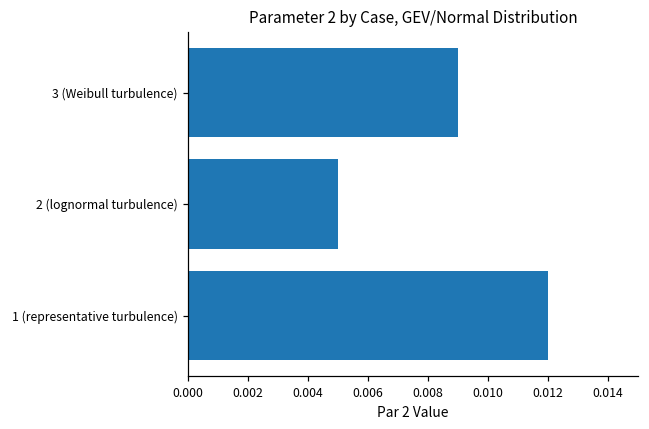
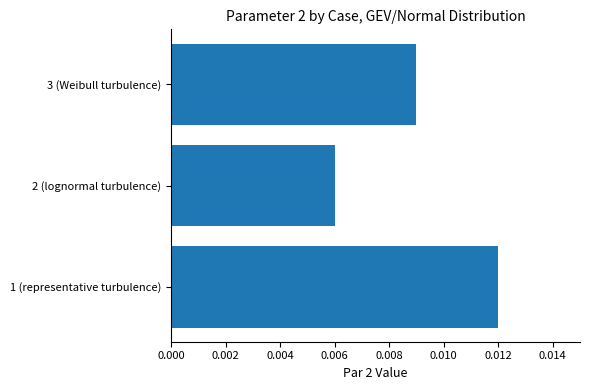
  {
    "3 (Weibull turbulence)": 0.009,
-   "2 (lognormal turbulence)": 0.005,
+   "2 (lognormal turbulence)": 0.006,
    "1 (representative turbulence)": 0.012
  }
